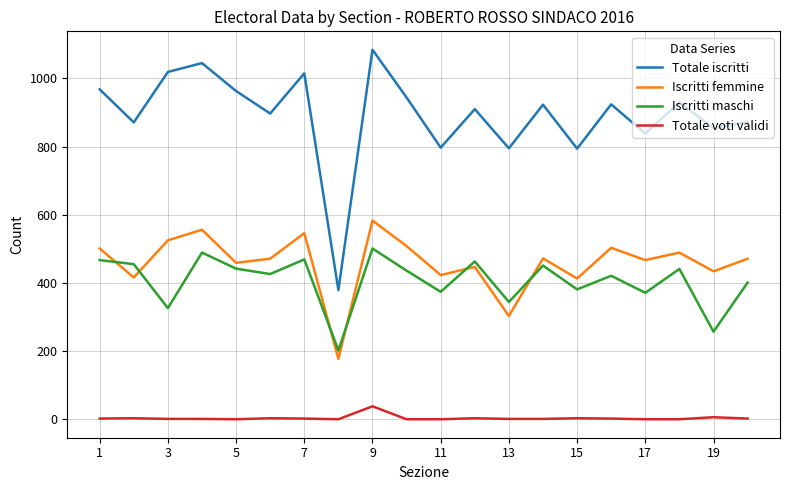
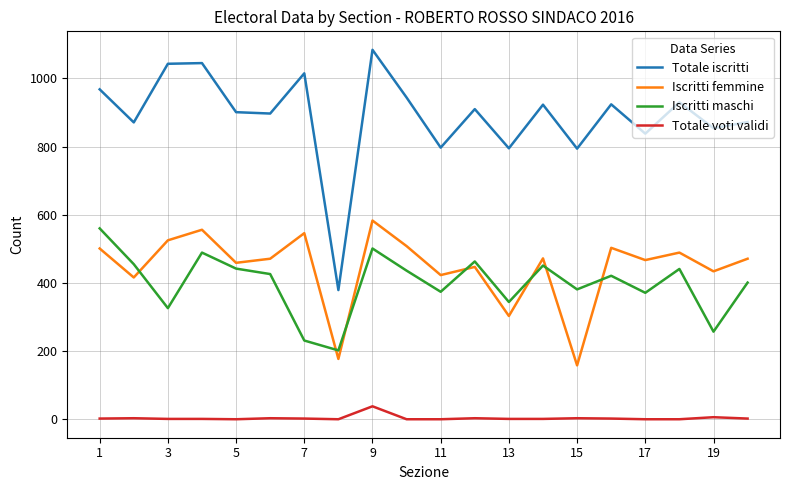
  {
    "Totale iscritti": {
      "1": 970,
-     "3": 1020,
-     "5": 960,
+     "3": 1040,
+     "5": 900,
      "7": 1020,
      "9": 1080,
      "11": 800,
      "13": 800,
      "15": 790
    },
    "Iscritti femmine": {
      "1": 500,
      "3": 530,
      "5": 460,
      "7": 550,
      "9": 580,
      "11": 420,
      "13": 300,
-     "15": 410,
+     "15": 160,
      "17": 470,
      "19": 430
    },
    "Iscritti maschi": {
-     "1": 470,
+     "1": 560,
      "3": 330,
      "5": 440,
-     "7": 470,
+     "7": 230,
      "9": 500,
      "11": 370,
      "13": 340,
      "15": 380,
      "17": 370,
      "19": 260
    },
    "Totale voti validi": {
      "1": 0,
      "3": 0,
      "5": 0,
      "7": 0,
      "9": 40,
      "11": 0,
      "13": 0,
      "15": 0,
      "17": 0,
      "19": 10
    }
  }
